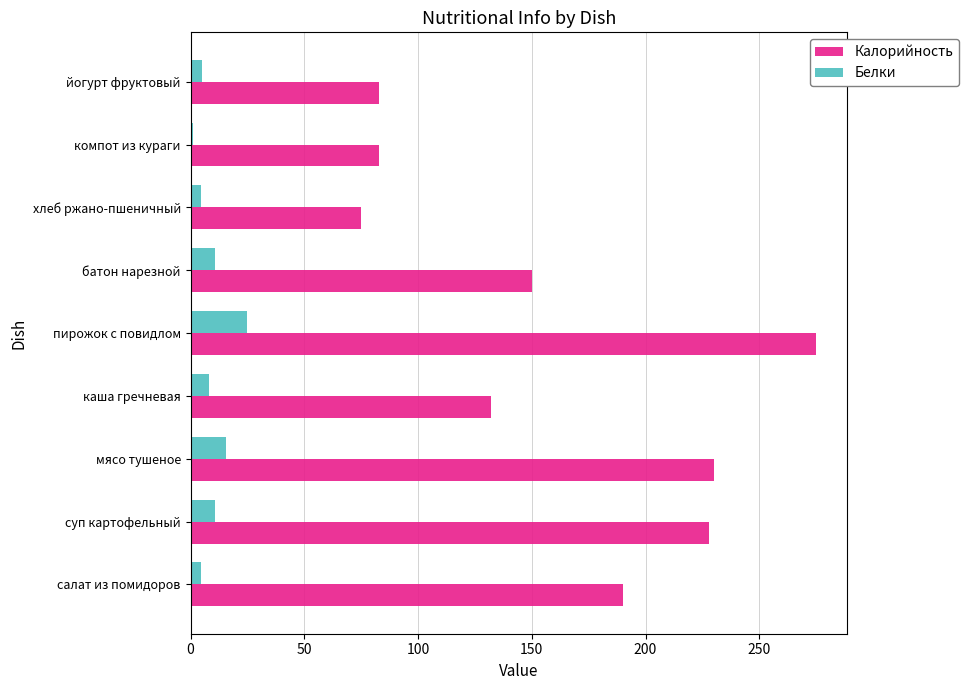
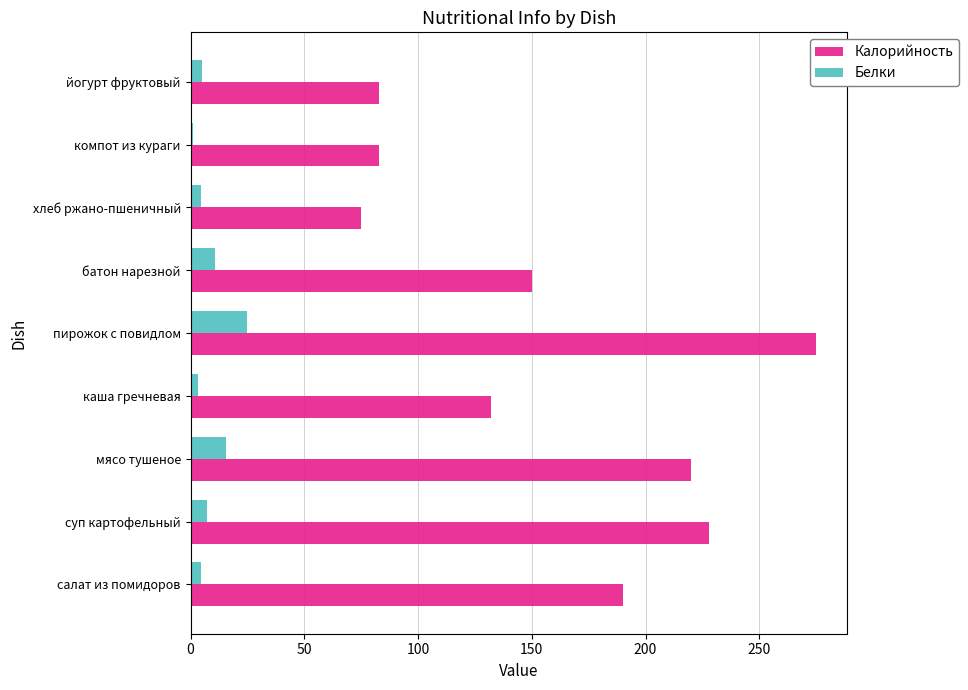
  {
    "Калорийность": {
      "йогурт фруктовый": 83,
      "компот из кураги": 83,
      "хлеб ржано-пшеничный": 75,
      "батон нарезной": 150,
      "пирожок с повидлом": 275,
      "каша гречневая": 132,
-     "мясо тушеное": 230,
+     "мясо тушеное": 220,
      "суп картофельный": 228,
      "салат из помидоров": 190
    },
    "Белки": {
      "йогурт фруктовый": 5,
      "хлеб ржано-пшеничный": 5,
      "батон нарезной": 11,
      "пирожок с повидлом": 25,
-     "каша гречневая": 8,
+     "каша гречневая": 3,
      "мясо тушеное": 16,
-     "суп картофельный": 11,
+     "суп картофельный": 7,
      "салат из помидоров": 5
    }
  }
